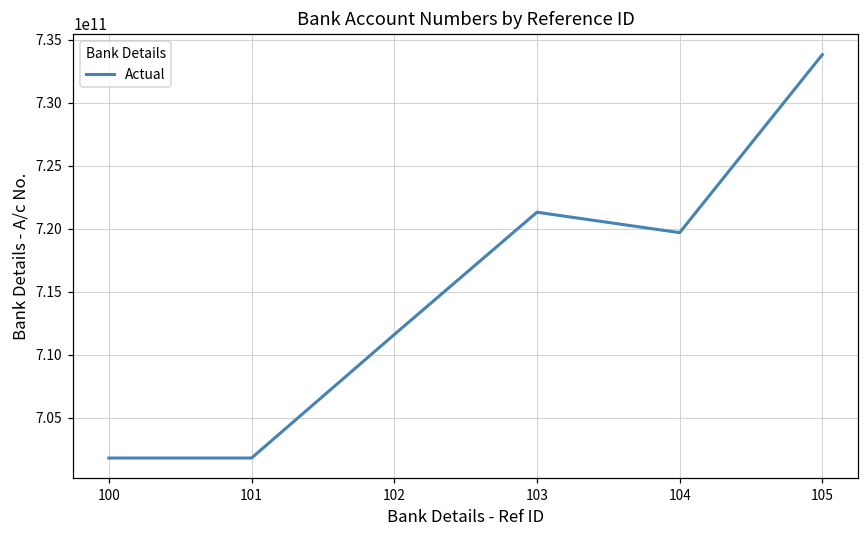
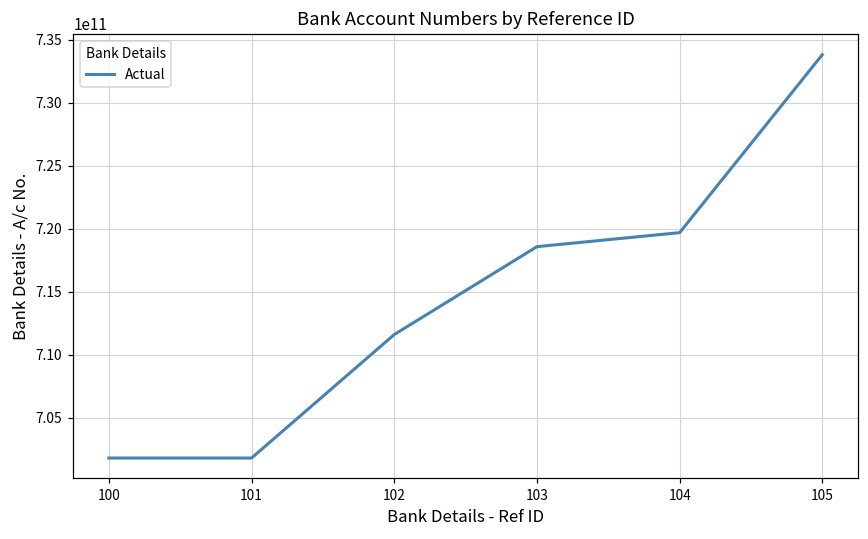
  {
    "100": 701800000000,
    "101": 701800000000,
    "102": 711600000000,
-   "103": 721300000000,
+   "103": 718600000000,
    "104": 719700000000,
    "105": 733800000000
  }
